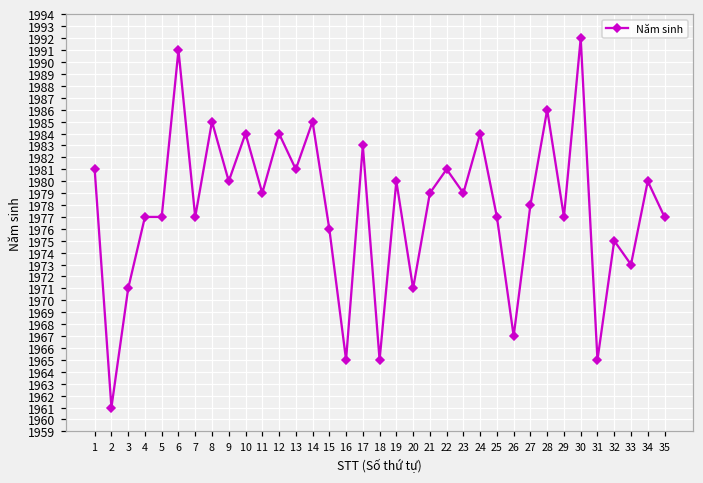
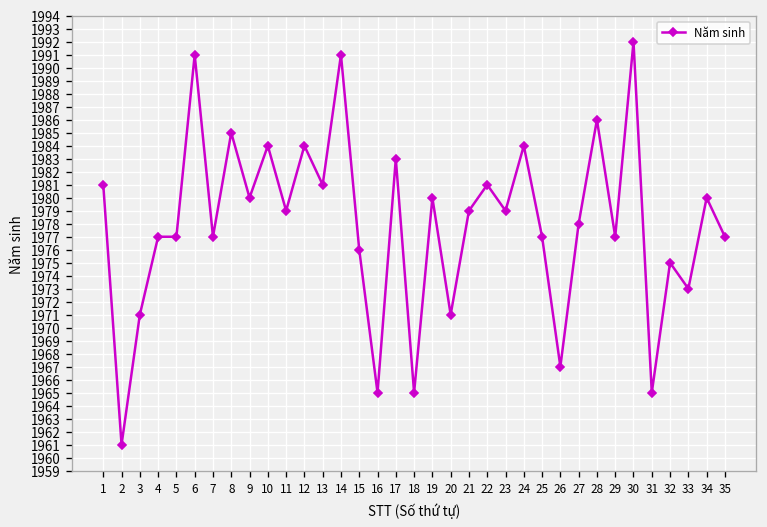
  {
    "1": 1981,
    "2": 1961,
    "3": 1971,
    "4": 1977,
    "5": 1977,
    "6": 1991,
    "7": 1977,
    "8": 1985,
    "9": 1980,
    "10": 1984,
    "11": 1979,
    "12": 1984,
    "13": 1981,
-   "14": 1985,
+   "14": 1991,
    "15": 1976,
    "16": 1965,
    "17": 1983,
    "18": 1965,
    "19": 1980,
    "20": 1971,
    "21": 1979,
    "22": 1981,
    "23": 1979,
    "24": 1984,
    "25": 1977,
    "26": 1967,
    "27": 1978,
    "28": 1986,
    "29": 1977,
    "30": 1992,
    "31": 1965,
    "32": 1975,
    "33": 1973,
    "34": 1980,
    "35": 1977
  }
